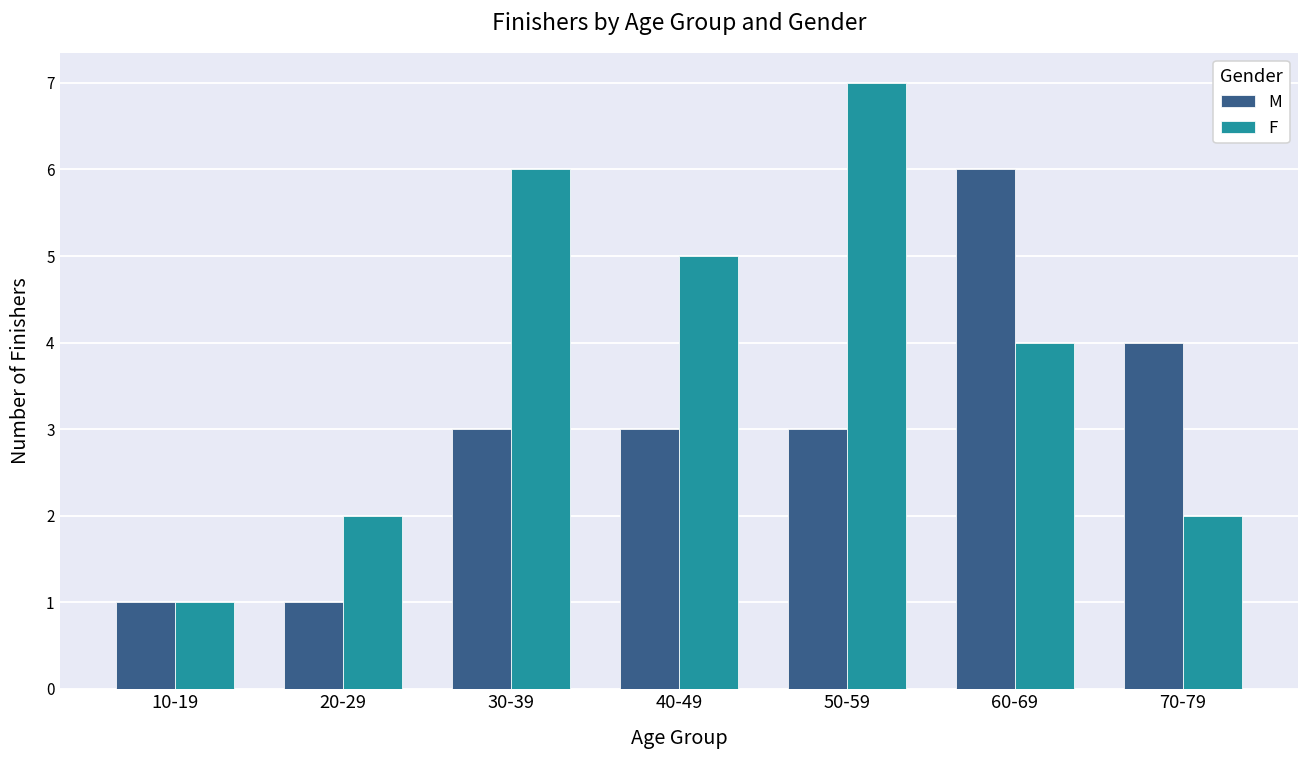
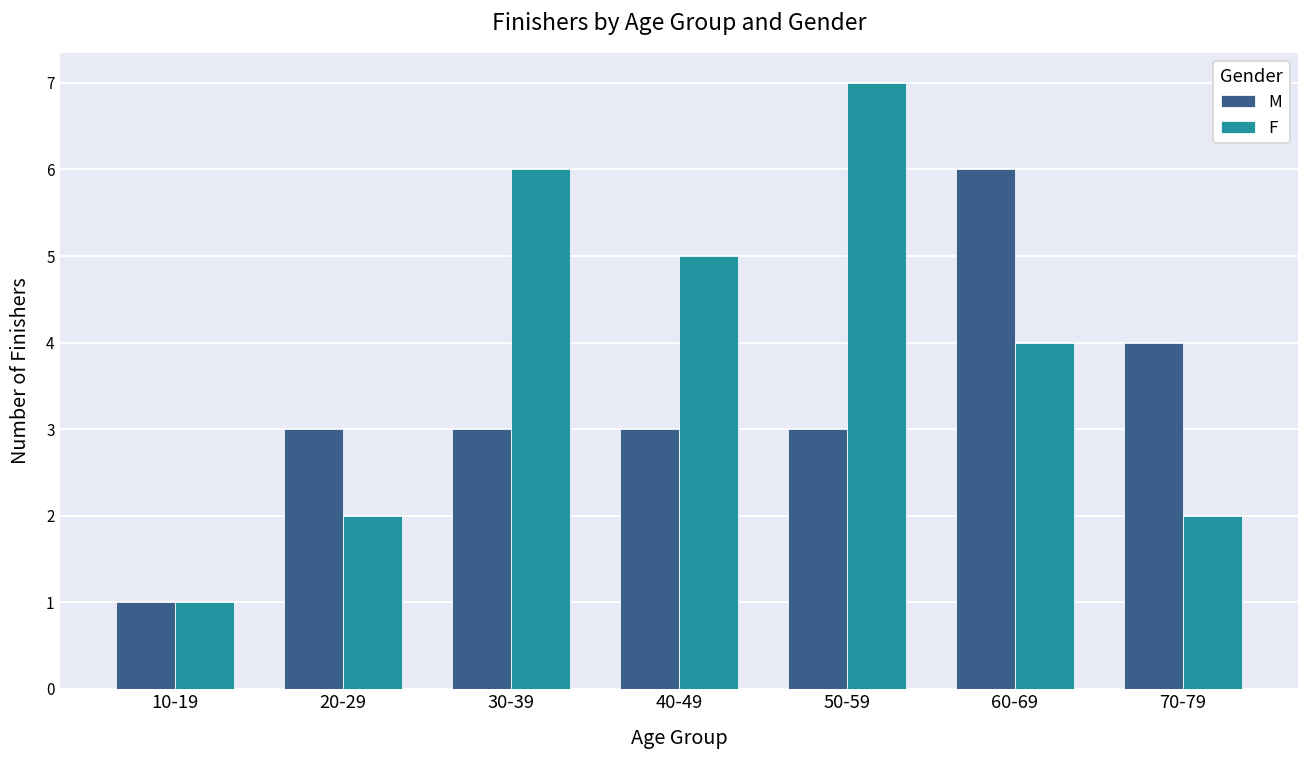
  {
    "M": {
      "10-19": 1,
-     "20-29": 1,
+     "20-29": 3,
      "30-39": 3,
      "40-49": 3,
      "50-59": 3,
      "60-69": 6,
      "70-79": 4
    },
    "F": {
      "10-19": 1,
      "20-29": 2,
      "30-39": 6,
      "40-49": 5,
      "50-59": 7,
      "60-69": 4,
      "70-79": 2
    }
  }
